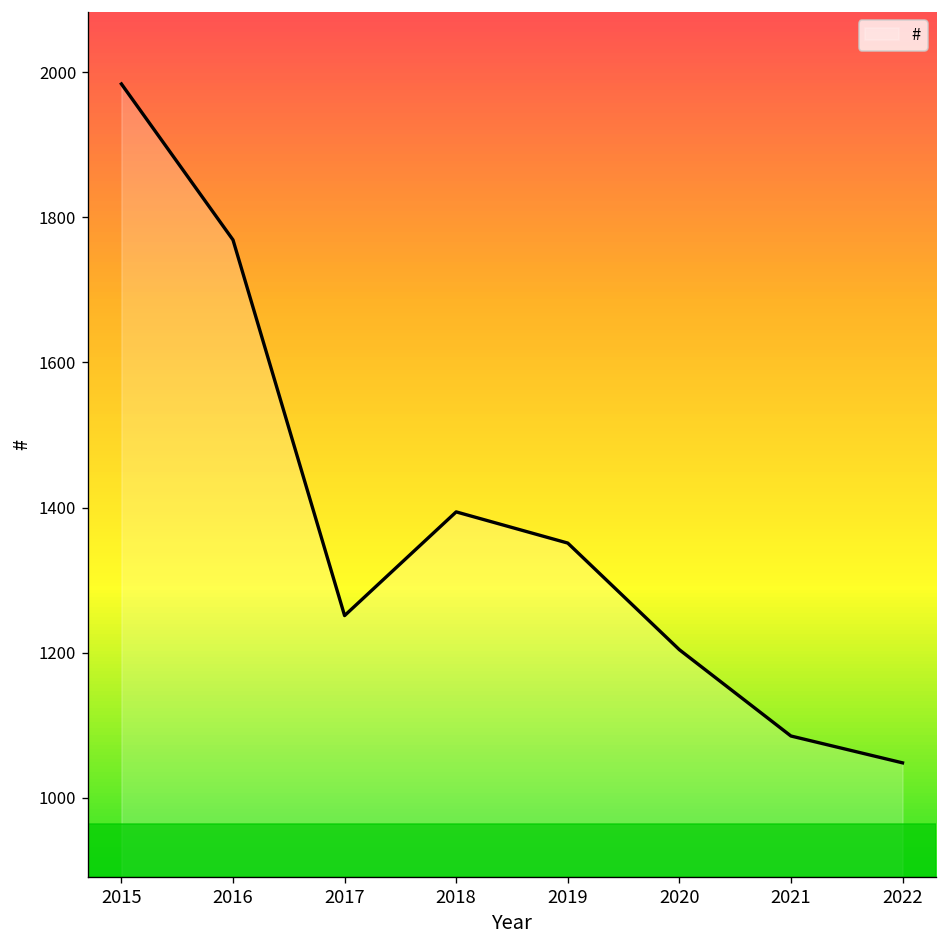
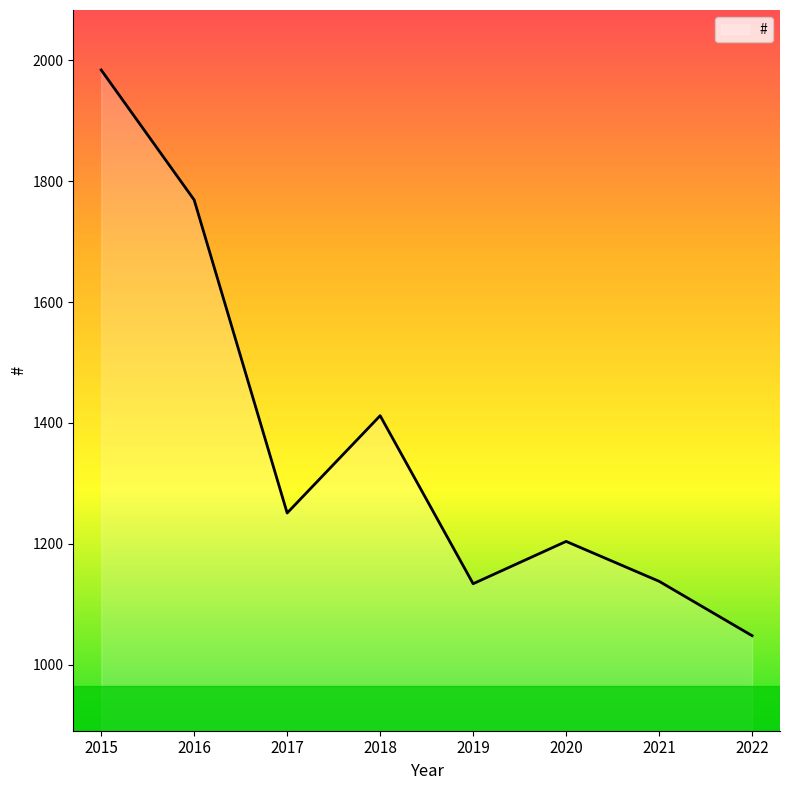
  {
    "2015": 1980,
    "2016": 1770,
    "2017": 1250,
-   "2018": 1390,
-   "2019": 1350,
+   "2018": 1410,
+   "2019": 1130,
    "2020": 1200,
-   "2021": 1090,
+   "2021": 1140,
    "2022": 1050
  }
